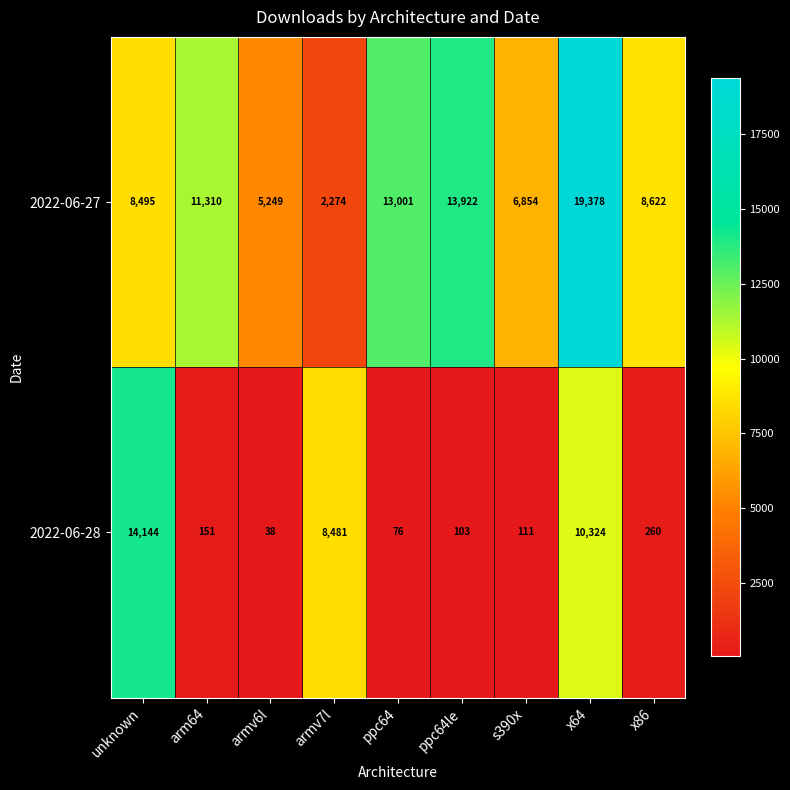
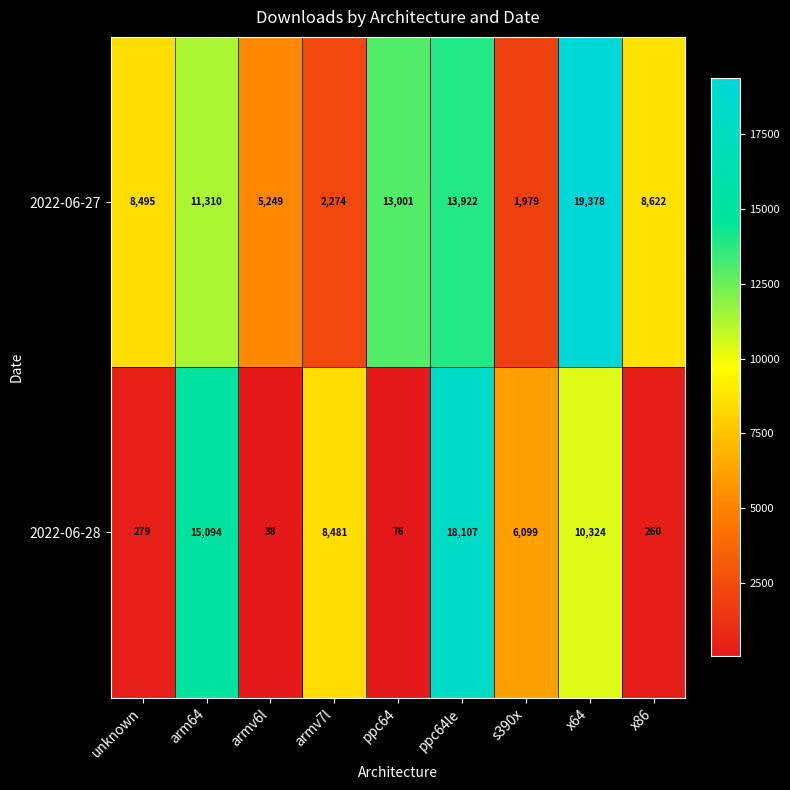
  {
    "2022-06-27": {
      "unknown": "8,495",
      "arm64": "11,310",
      "armv6l": "5,249",
      "armv7l": "2,274",
      "ppc64": "13,001",
      "ppc64le": "13,922",
-     "s390x": "6,854",
+     "s390x": "1,979",
      "x64": "19,378",
      "x86": "8,622"
    },
    "2022-06-28": {
-     "unknown": "14,144",
-     "arm64": "151",
+     "unknown": "279",
+     "arm64": "15,094",
      "armv6l": "38",
      "armv7l": "8,481",
      "ppc64": "76",
-     "ppc64le": "103",
-     "s390x": "111",
+     "ppc64le": "18,107",
+     "s390x": "6,099",
      "x64": "10,324",
      "x86": "260"
    }
  }
